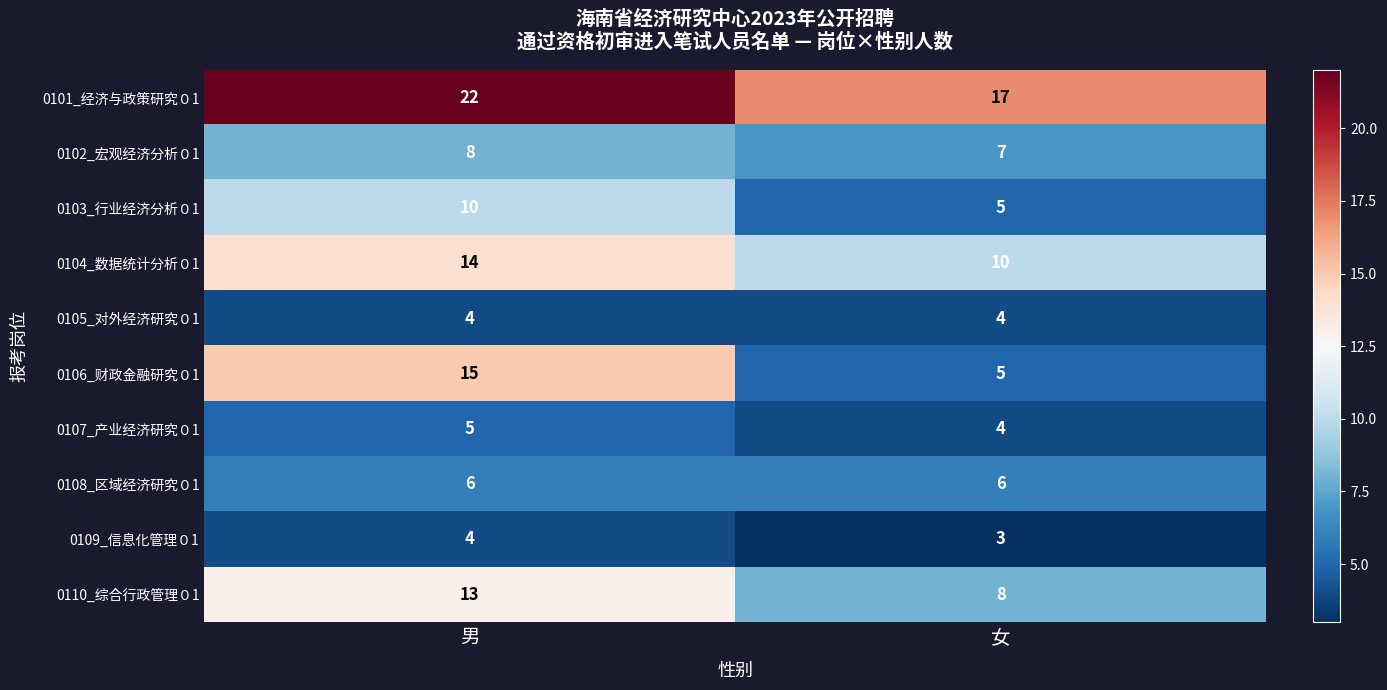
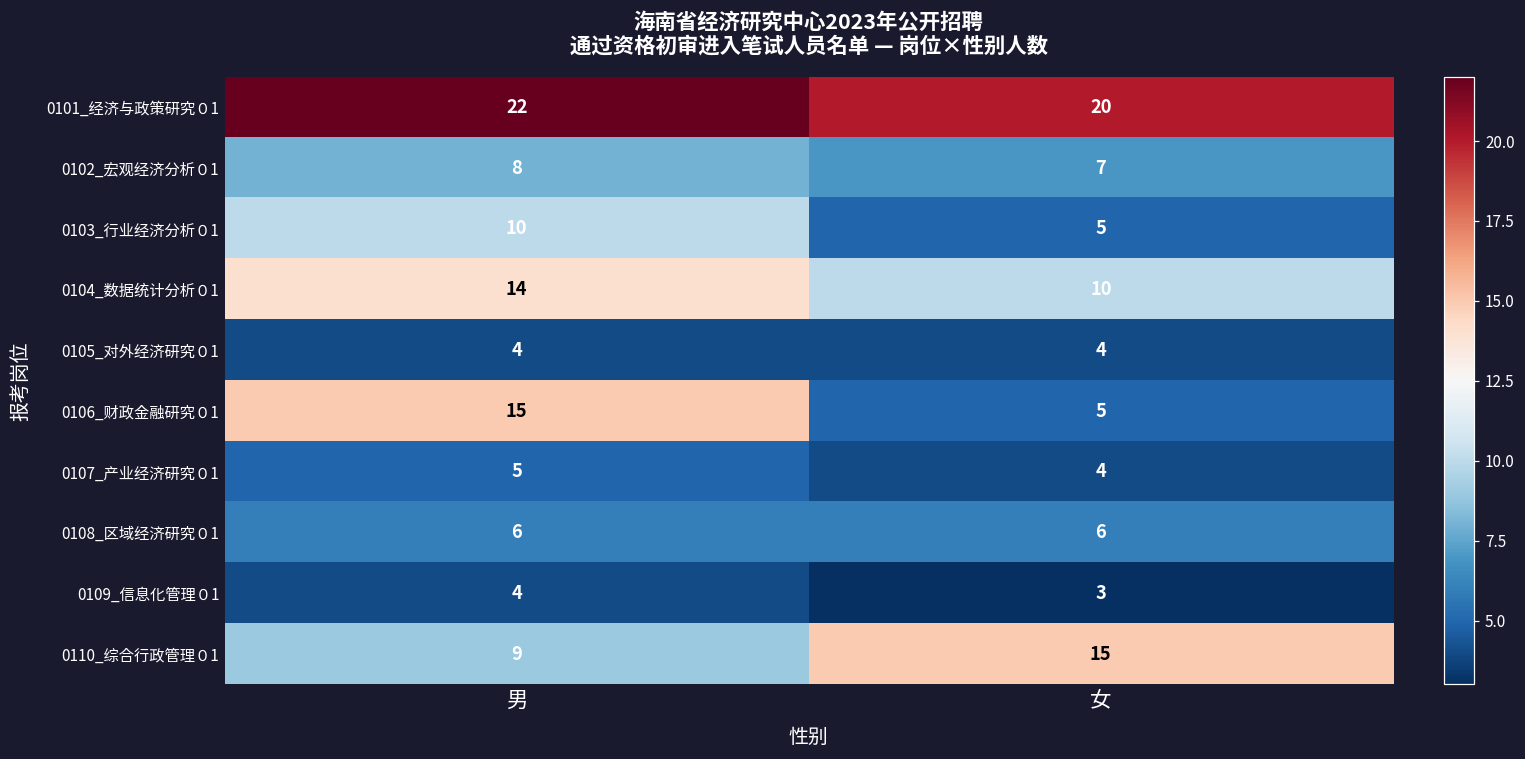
  {
    "0101_经济与政策研究０1": {
      "男": 22,
-     "女": 17
+     "女": 20
    },
    "0102_宏观经济分析０1": {
      "男": 8,
      "女": 7
    },
    "0103_行业经济分析０1": {
      "男": 10,
      "女": 5
    },
    "0104_数据统计分析０1": {
      "男": 14,
      "女": 10
    },
    "0105_对外经济研究０1": {
      "男": 4,
      "女": 4
    },
    "0106_财政金融研究０1": {
      "男": 15,
      "女": 5
    },
    "0107_产业经济研究０1": {
      "男": 5,
      "女": 4
    },
    "0108_区域经济研究０1": {
      "男": 6,
      "女": 6
    },
    "0109_信息化管理０1": {
      "男": 4,
      "女": 3
    },
    "0110_综合行政管理０1": {
-     "男": 13,
-     "女": 8
+     "男": 9,
+     "女": 15
    }
  }
